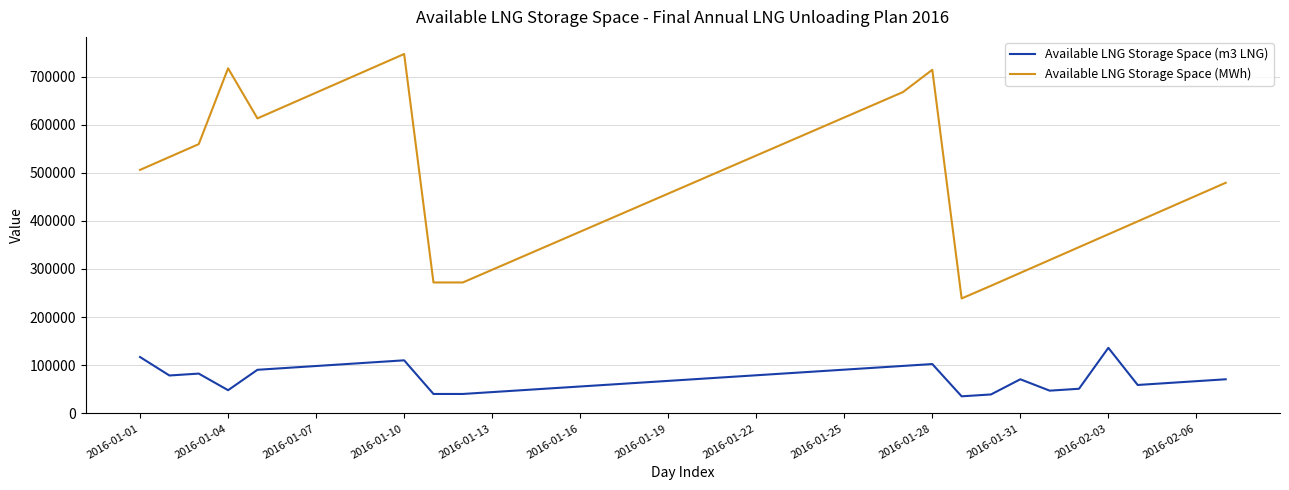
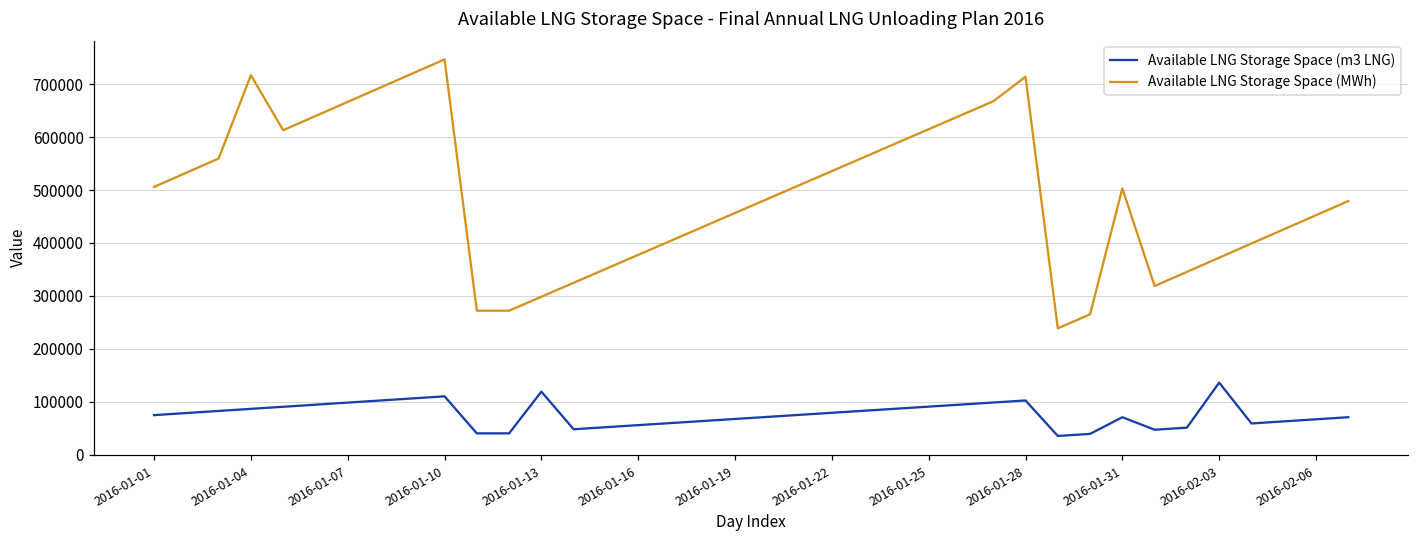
  {
    "Available LNG Storage Space (m3 LNG)": {
-     "2016-01-01": 120000,
-     "2016-01-04": 50000,
+     "2016-01-01": 70000,
+     "2016-01-04": 90000,
      "2016-01-07": 100000,
      "2016-01-10": 110000,
-     "2016-01-13": 40000,
+     "2016-01-13": 120000,
      "2016-01-16": 60000,
      "2016-01-19": 70000,
      "2016-01-22": 80000,
      "2016-01-25": 90000,
      "2016-01-28": 100000,
      "2016-01-31": 70000,
      "2016-02-03": 140000,
      "2016-02-06": 70000
    },
    "Available LNG Storage Space (MWh)": {
      "2016-01-01": 510000,
      "2016-01-04": 720000,
      "2016-01-07": 670000,
      "2016-01-10": 750000,
      "2016-01-13": 300000,
      "2016-01-16": 380000,
      "2016-01-19": 460000,
      "2016-01-22": 540000,
      "2016-01-25": 610000,
      "2016-01-28": 710000,
-     "2016-01-31": 290000,
+     "2016-01-31": 500000,
      "2016-02-03": 370000,
      "2016-02-06": 450000
    }
  }
